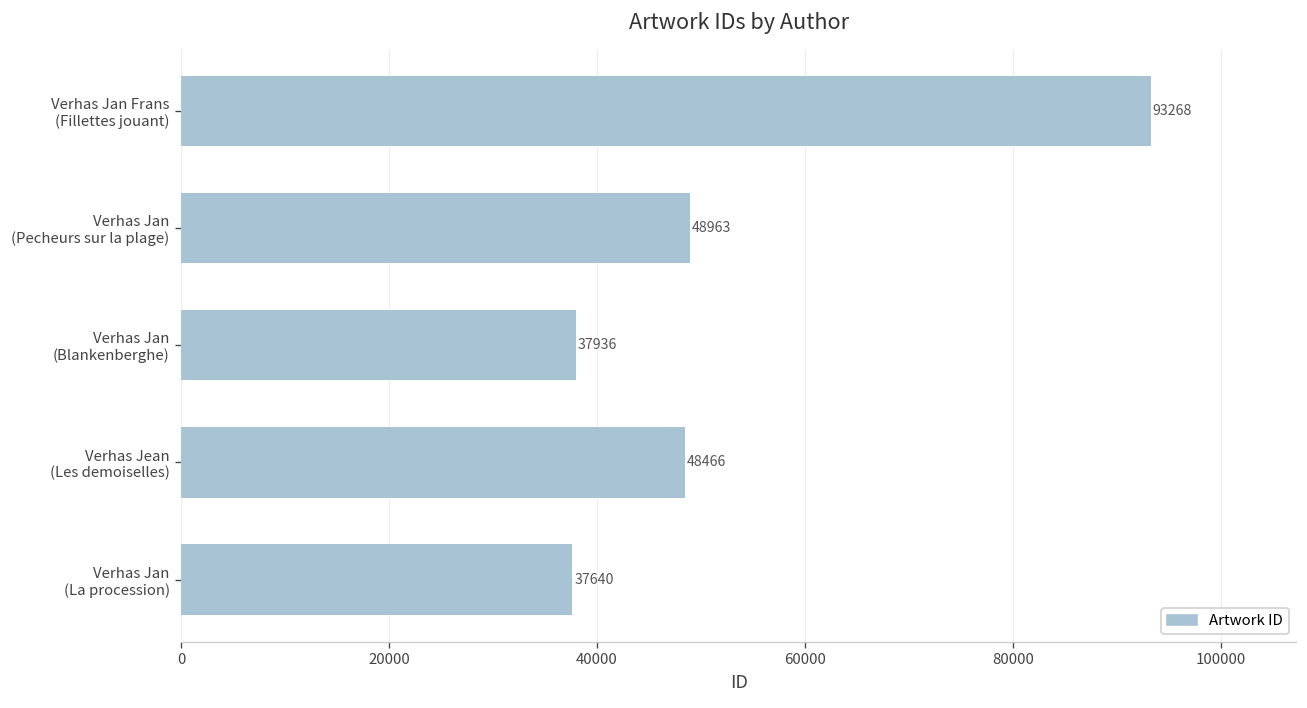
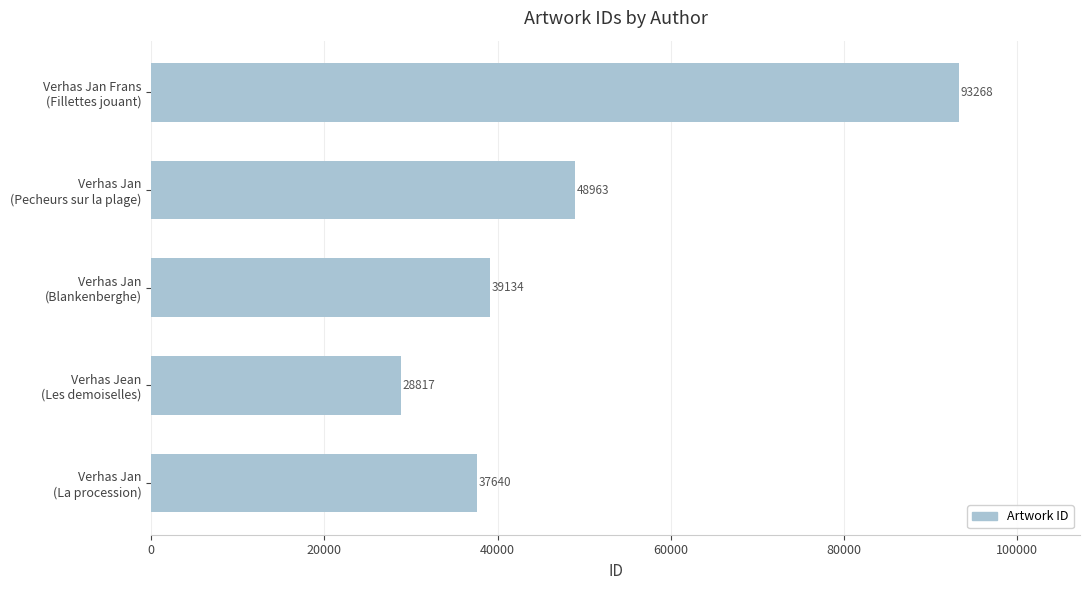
  {
    "Verhas Jan Frans (Fillettes jouant)": 93268,
    "Verhas Jan (Pecheurs sur la plage)": 48963,
-   "Verhas Jan (Blankenberghe)": 37936,
-   "Verhas Jean (Les demoiselles)": 48466,
+   "Verhas Jan (Blankenberghe)": 39134,
+   "Verhas Jean (Les demoiselles)": 28817,
    "Verhas Jan (La procession)": 37640
  }
